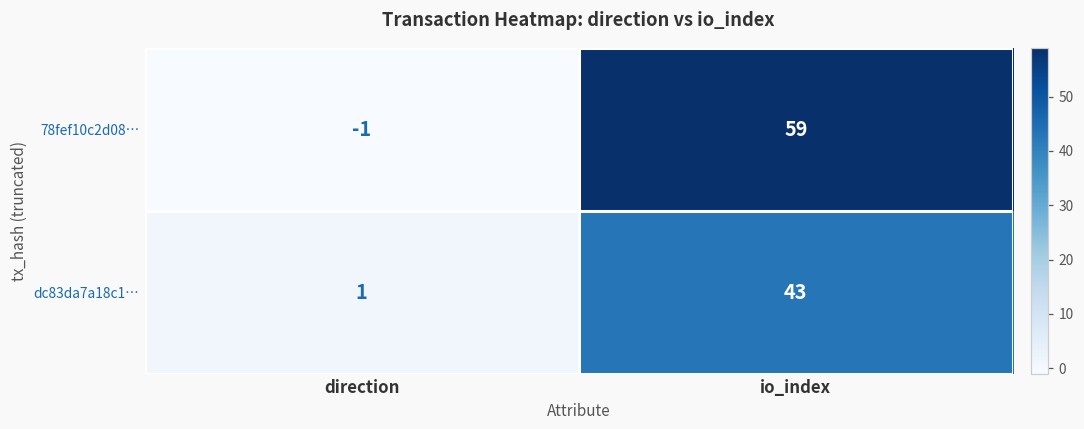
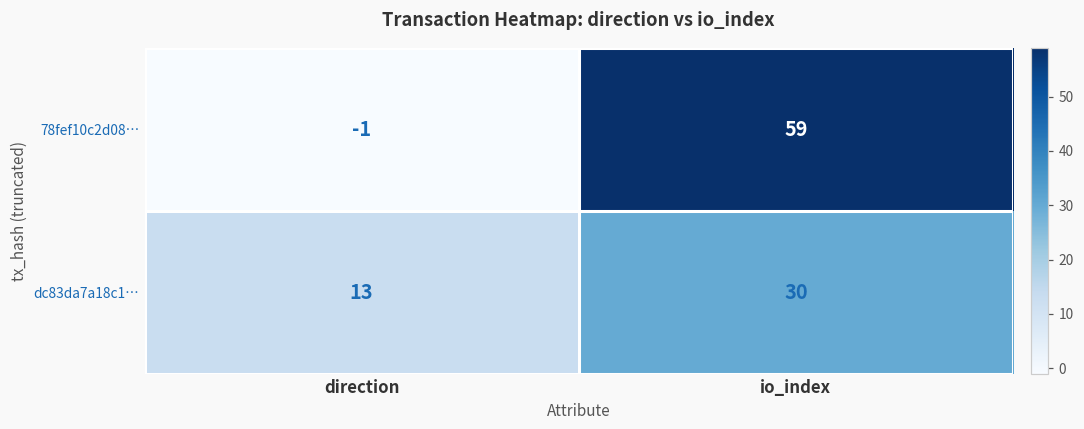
  {
    "78fef10c2d08…": {
      "direction": -1,
      "io_index": 59
    },
    "dc83da7a18c1…": {
-     "direction": 1,
-     "io_index": 43
+     "direction": 13,
+     "io_index": 30
    }
  }
